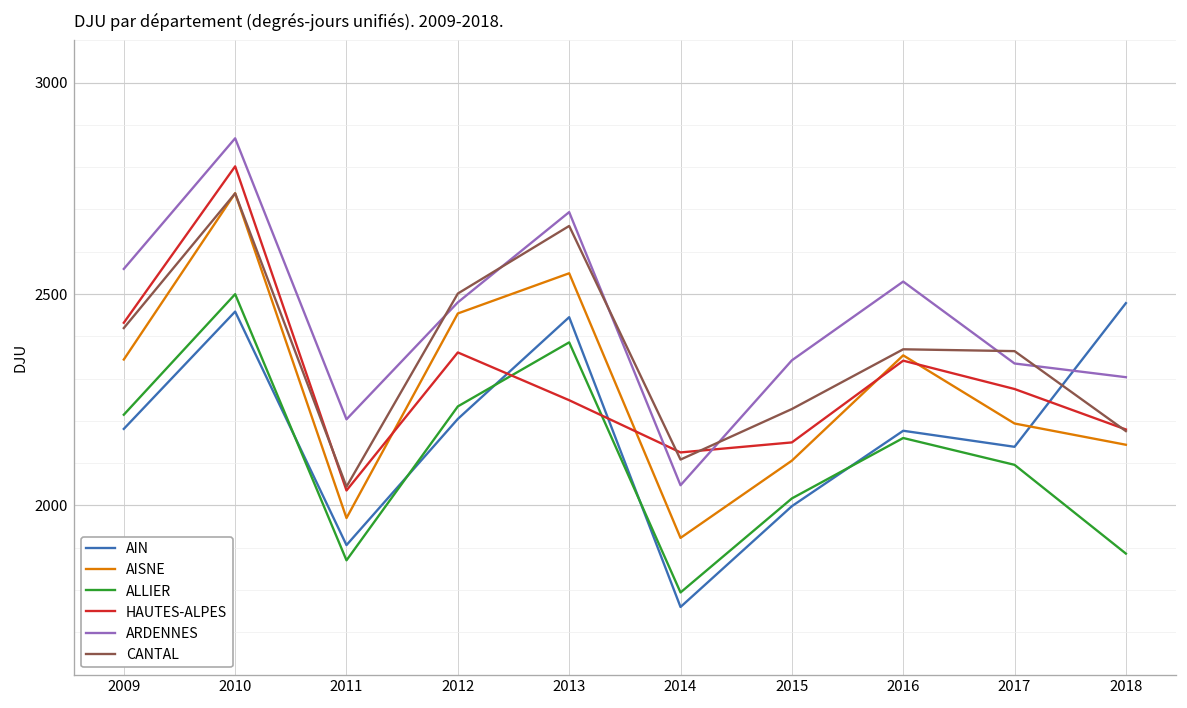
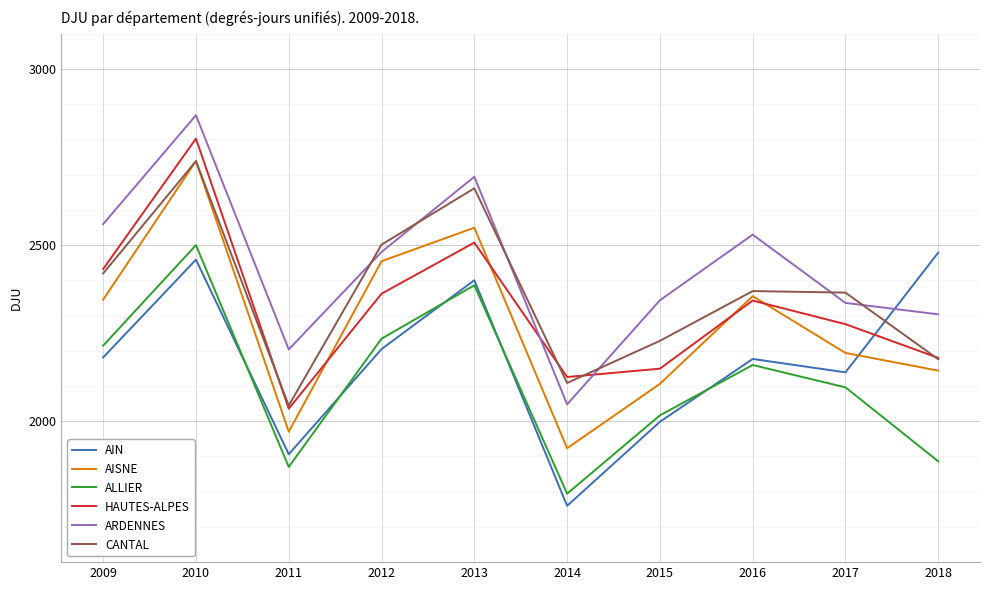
  {
    "AIN": {
      "2009": 2180,
      "2010": 2460,
      "2011": 1910,
      "2012": 2200,
-     "2013": 2450,
+     "2013": 2400,
      "2014": 1760,
      "2015": 2000,
      "2016": 2180,
      "2017": 2140,
      "2018": 2480
    },
    "AISNE": {
      "2009": 2350,
      "2011": 1970,
      "2012": 2450,
      "2013": 2550,
      "2014": 1920,
      "2015": 2110,
      "2016": 2360,
      "2017": 2190,
      "2018": 2140
    },
    "ALLIER": {
      "2009": 2210,
      "2010": 2500,
      "2011": 1870,
      "2012": 2230,
      "2013": 2390,
      "2014": 1790,
      "2015": 2020,
      "2016": 2160,
      "2017": 2100,
      "2018": 1890
    },
    "HAUTES-ALPES": {
      "2009": 2430,
      "2010": 2800,
      "2011": 2040,
      "2012": 2360,
-     "2013": 2250,
+     "2013": 2510,
      "2014": 2130,
      "2015": 2150,
      "2016": 2340,
      "2017": 2280
    },
    "ARDENNES": {
      "2009": 2560,
      "2010": 2870,
      "2011": 2200,
      "2012": 2480,
      "2013": 2690,
      "2014": 2050,
      "2015": 2340,
      "2016": 2530,
      "2017": 2340,
      "2018": 2300
    },
    "CANTAL": {
      "2009": 2420,
      "2011": 2040,
      "2012": 2500,
      "2013": 2660,
      "2014": 2110,
      "2015": 2230,
      "2016": 2370,
      "2017": 2370
    }
  }
